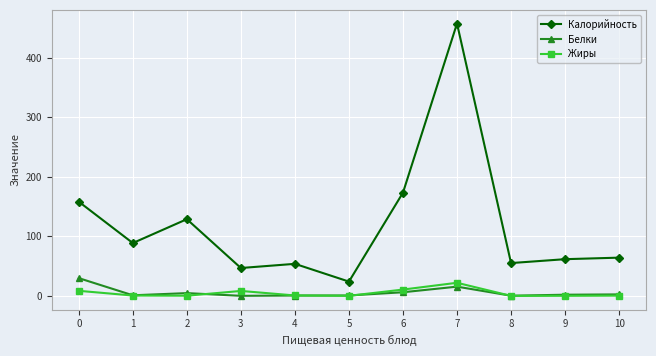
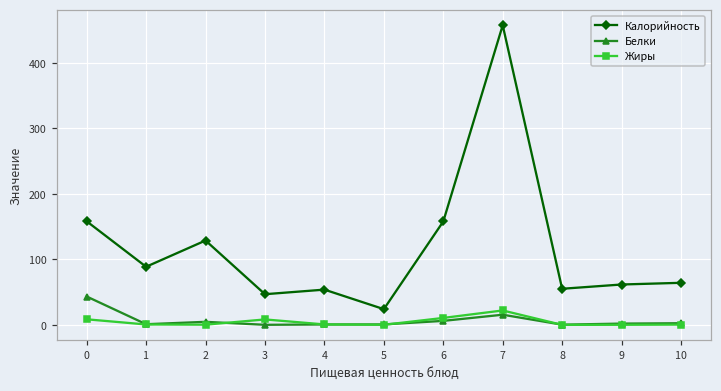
  {
    "Калорийность": {
      "0": 160,
      "1": 90,
      "2": 130,
      "3": 50,
      "4": 50,
      "5": 20,
-     "6": 170,
+     "6": 160,
      "7": 460,
      "8": 60,
      "9": 60,
      "10": 60
    },
    "Белки": {
-     "0": 30,
+     "0": 40,
      "2": 0,
      "3": 0,
      "6": 10,
      "7": 20
    },
    "Жиры": {
      "0": 10,
      "2": 0,
      "3": 10,
      "6": 10,
      "7": 20
    }
  }
